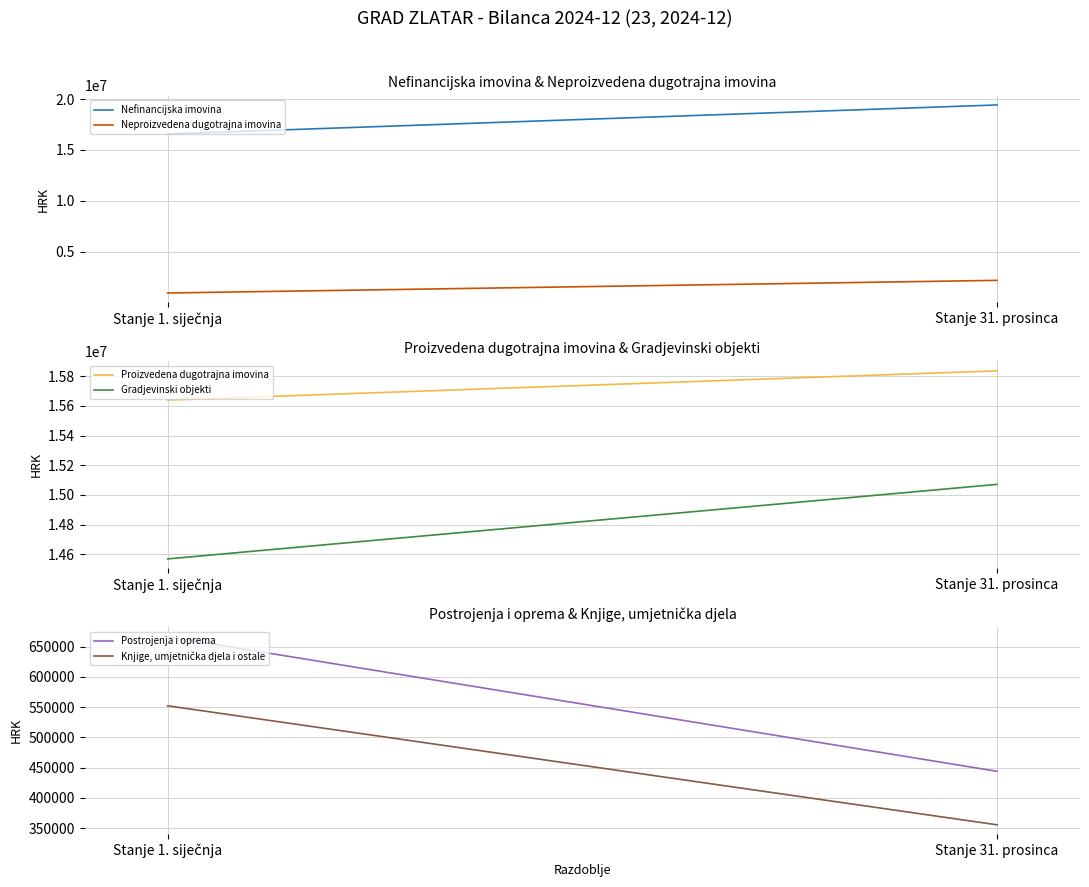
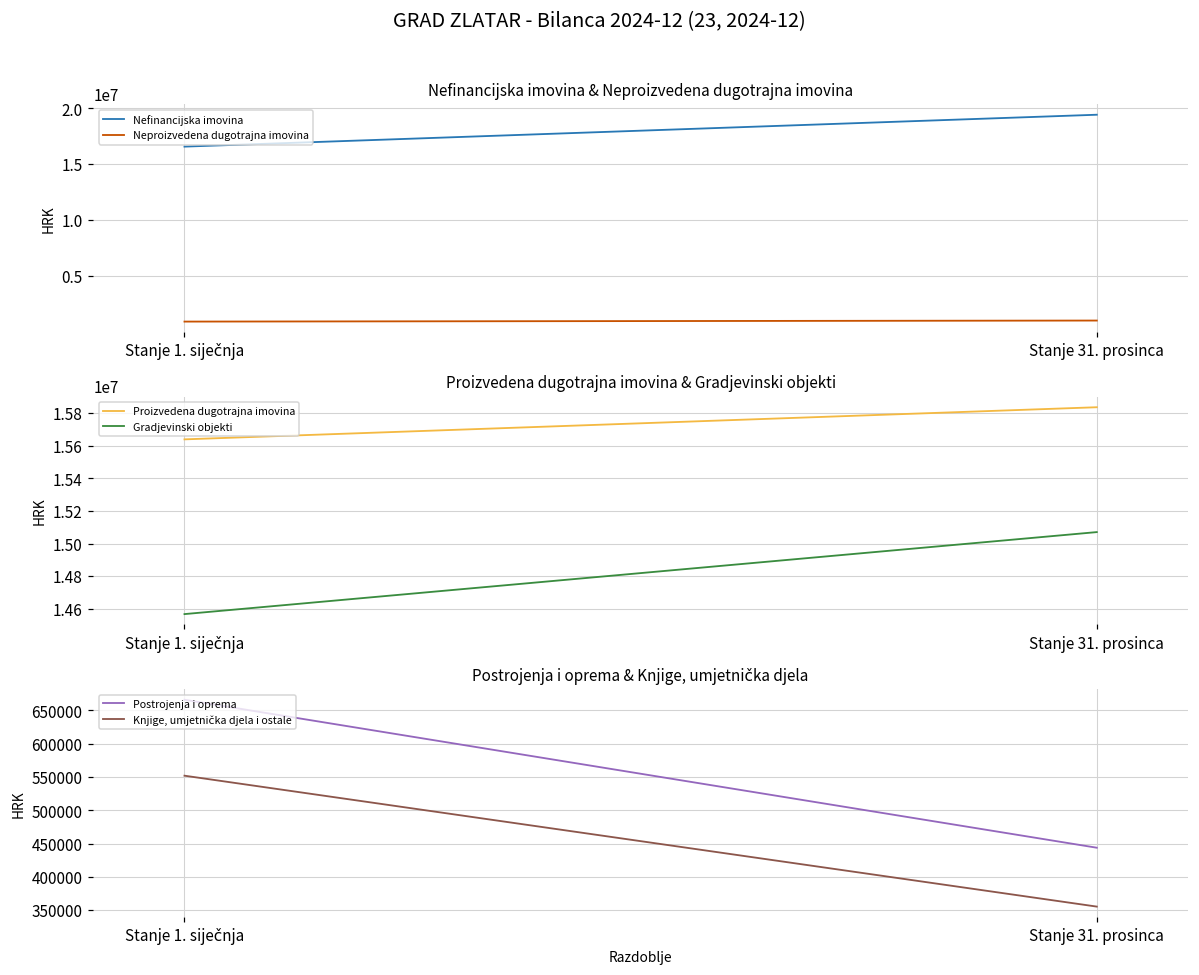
  {
    "Nefinancijska imovina & Neproizvedena dugotrajna imovina": {
      "Nefinancijska imovina": {
        "Stanje 31. prosinca": 19400000
      },
      "Neproizvedena dugotrajna imovina": {
        "Stanje 1. siječnja": 900000,
-       "Stanje 31. prosinca": 2200000
+       "Stanje 31. prosinca": 1000000
      }
    },
    "Proizvedena dugotrajna imovina & Gradjevinski objekti": {
      "Proizvedena dugotrajna imovina": {
        "Stanje 1. siječnja": 15640000,
        "Stanje 31. prosinca": 15840000
      },
      "Gradjevinski objekti": {
        "Stanje 1. siječnja": 14570000,
        "Stanje 31. prosinca": 15070000
      }
    },
    "Postrojenja i oprema & Knjige, umjetnička djela": {
      "Postrojenja i oprema": {
        "Stanje 31. prosinca": 440000
      },
      "Knjige, umjetnička djela i ostale": {
        "Stanje 1. siječnja": 550000,
        "Stanje 31. prosinca": 360000
      }
    }
  }
